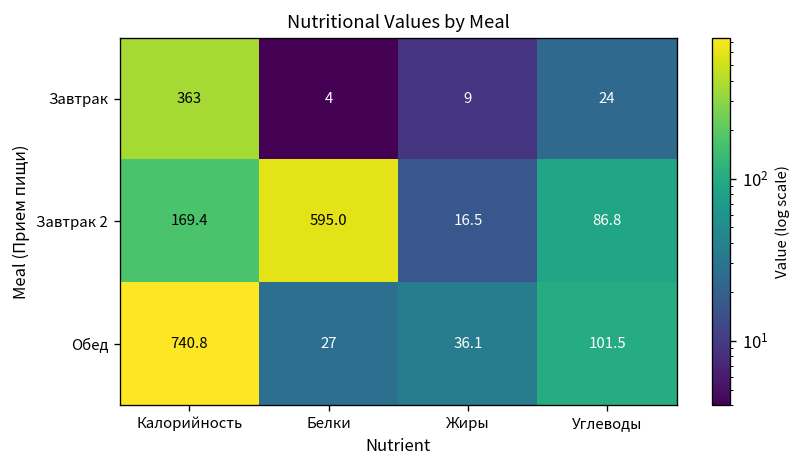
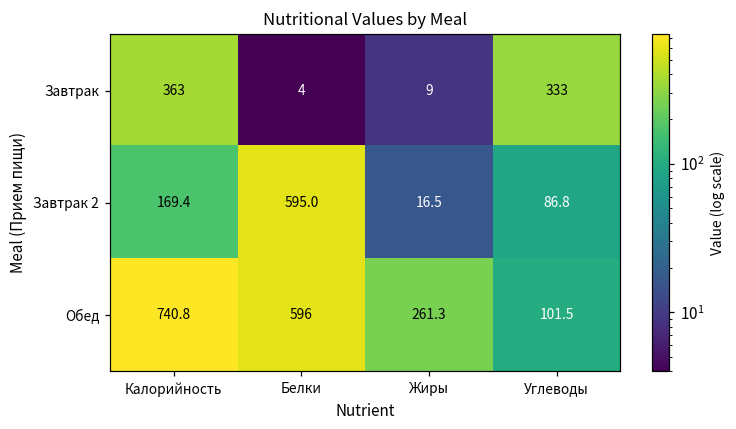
  {
    "Завтрак": {
      "Калорийность": 363,
      "Белки": 4,
      "Жиры": 9,
-     "Углеводы": 24
+     "Углеводы": 333
    },
    "Завтрак 2": {
      "Калорийность": 169.4,
      "Белки": 595.0,
      "Жиры": 16.5,
      "Углеводы": 86.8
    },
    "Обед": {
      "Калорийность": 740.8,
-     "Белки": 27,
-     "Жиры": 36.1,
+     "Белки": 596,
+     "Жиры": 261.3,
      "Углеводы": 101.5
    }
  }
